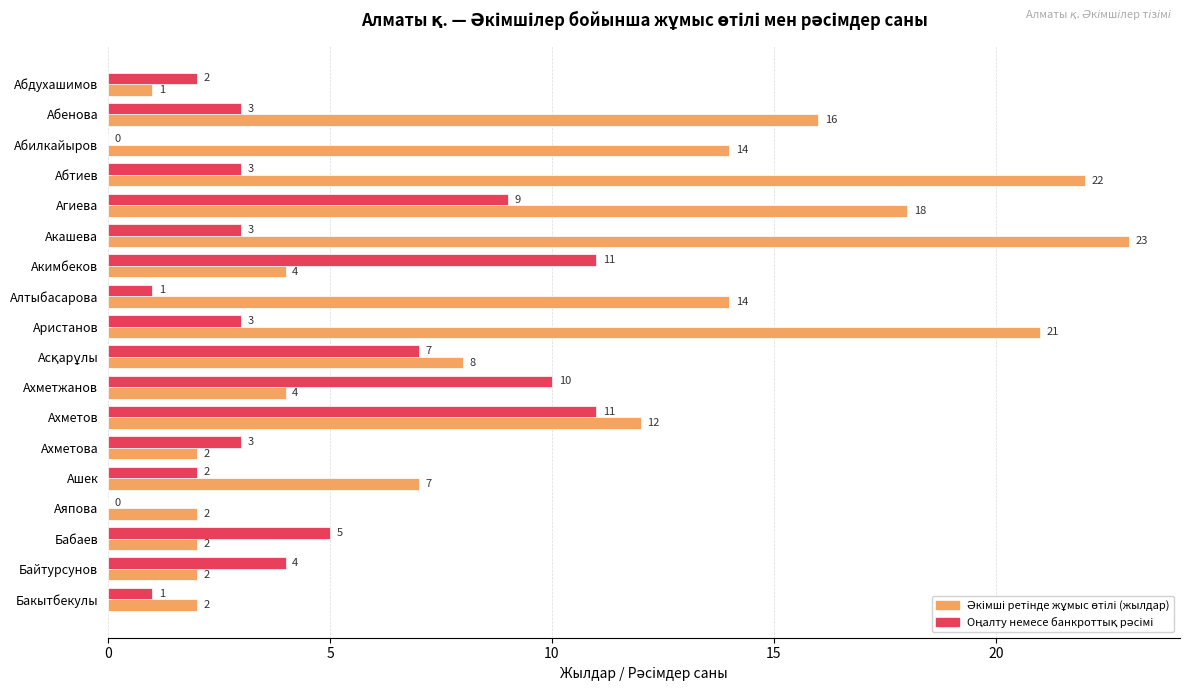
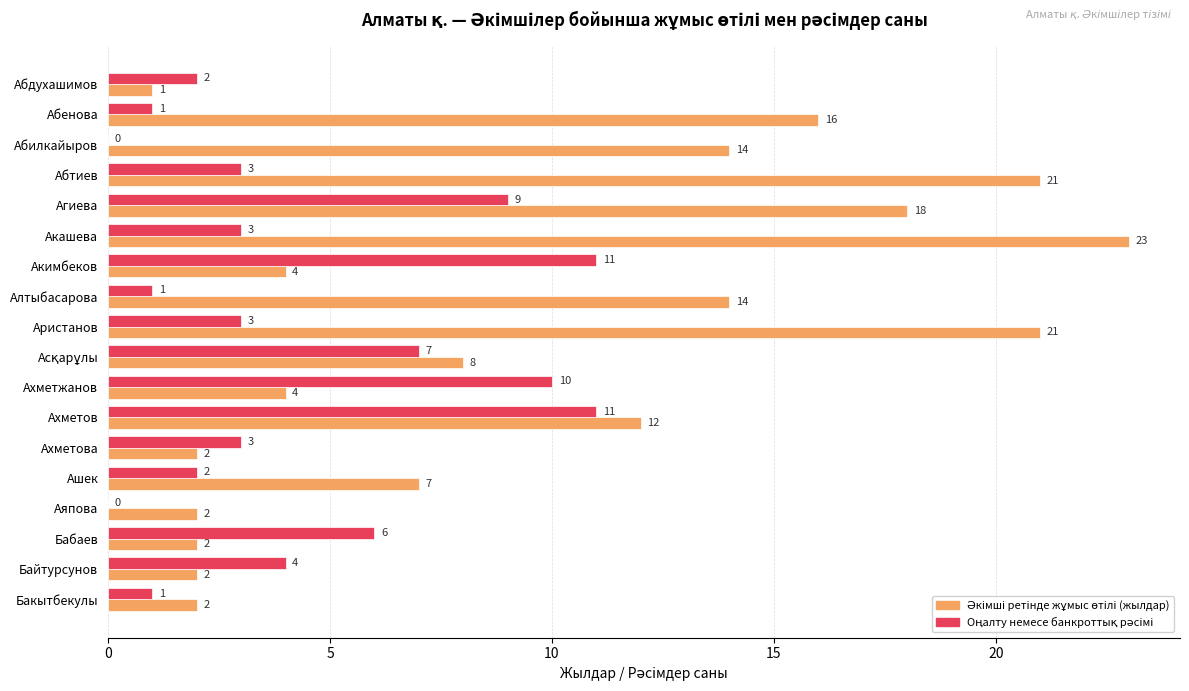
  {
    "Әкімші ретінде жұмыс өтілі (жылдар)": {
      "Абдухашимов": 1,
      "Абенова": 16,
      "Абилкайыров": 14,
-     "Абтиев": 22,
+     "Абтиев": 21,
      "Агиева": 18,
      "Акашева": 23,
      "Акимбеков": 4,
      "Алтыбасарова": 14,
      "Аристанов": 21,
      "Асқарұлы": 8,
      "Ахметжанов": 4,
      "Ахметов": 12,
      "Ахметова": 2,
      "Ашек": 7,
      "Аяпова": 2,
      "Бабаев": 2,
      "Байтурсунов": 2,
      "Бакытбекулы": 2
    },
    "Оңалту немесе банкроттық рәсімі": {
      "Абдухашимов": 2,
-     "Абенова": 3,
+     "Абенова": 1,
      "Абилкайыров": 0,
      "Абтиев": 3,
      "Агиева": 9,
      "Акашева": 3,
      "Акимбеков": 11,
      "Алтыбасарова": 1,
      "Аристанов": 3,
      "Асқарұлы": 7,
      "Ахметжанов": 10,
      "Ахметов": 11,
      "Ахметова": 3,
      "Ашек": 2,
      "Аяпова": 0,
-     "Бабаев": 5,
+     "Бабаев": 6,
      "Байтурсунов": 4,
      "Бакытбекулы": 1
    }
  }
